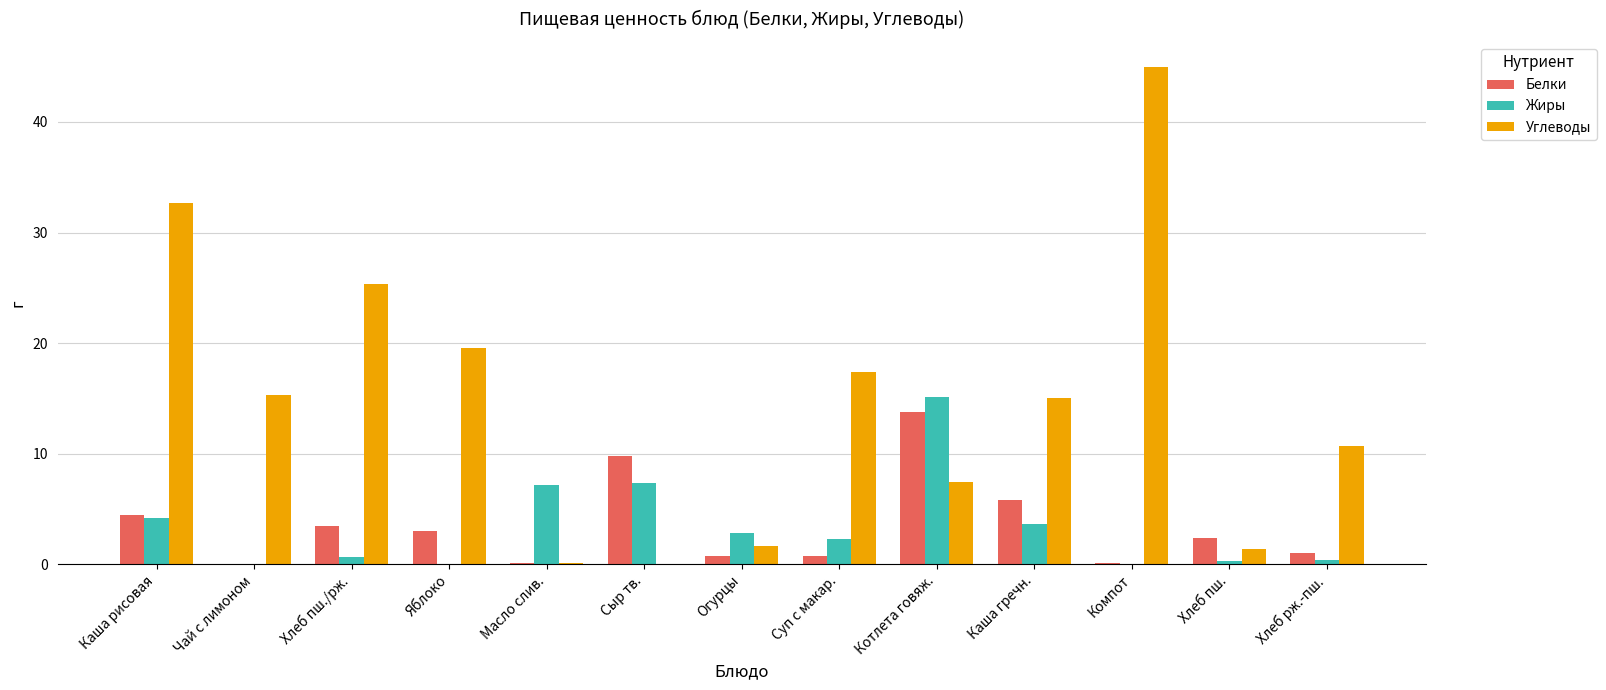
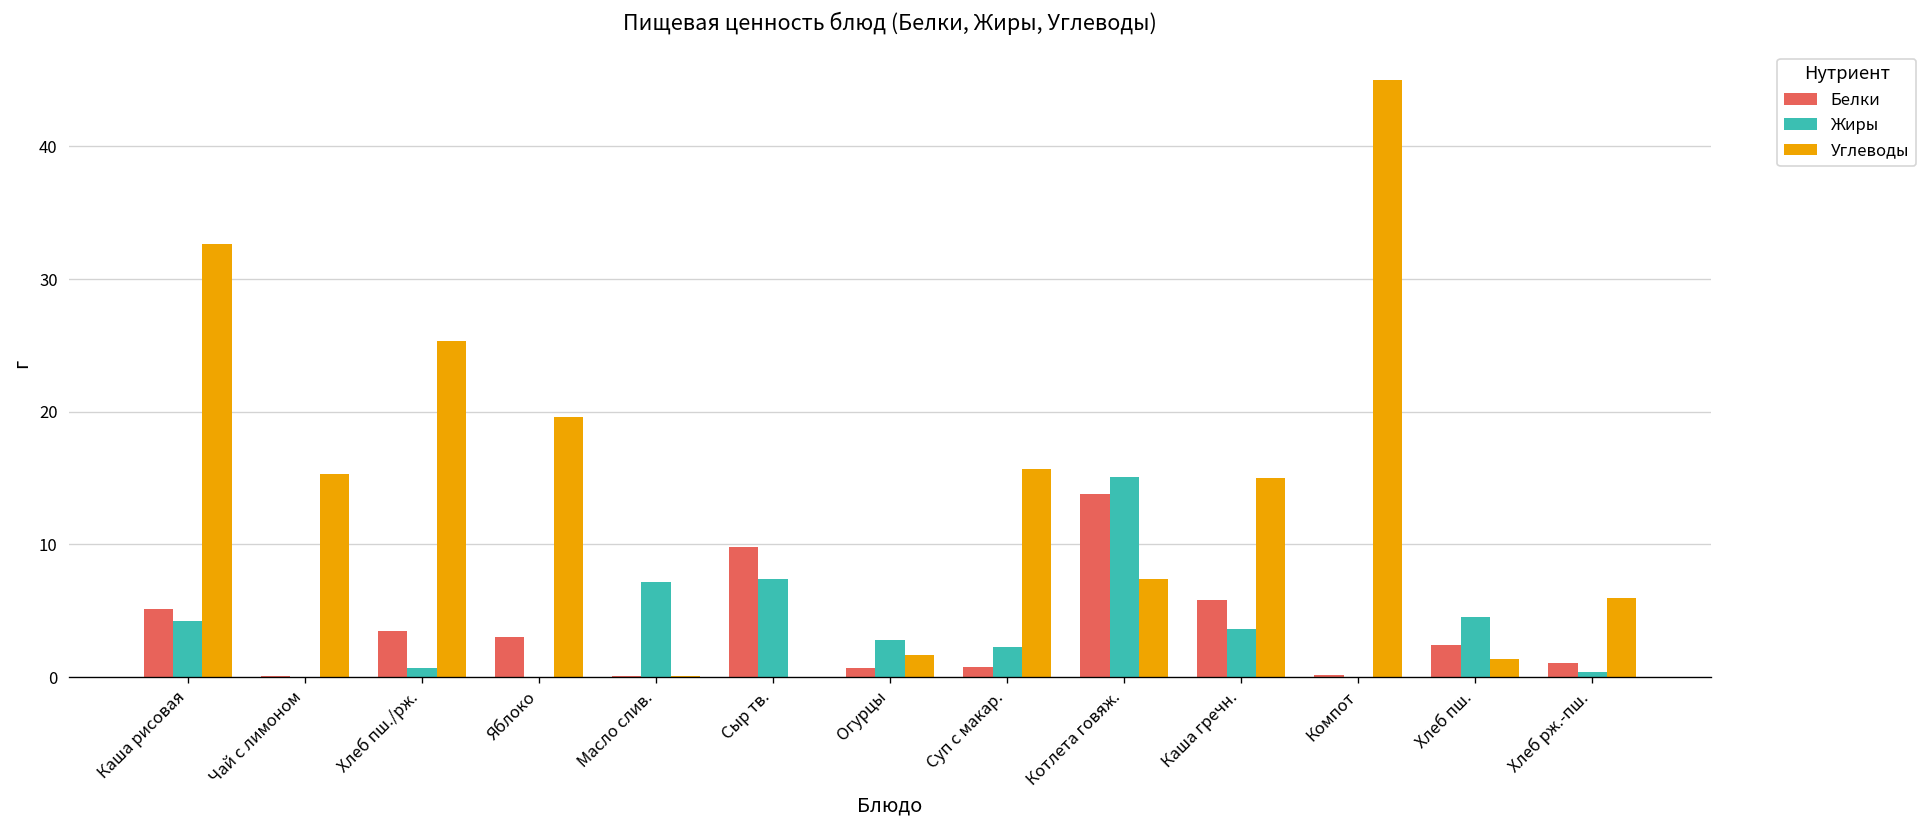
  {
    "Белки": {
-     "Каша рисовая": 4.4,
+     "Каша рисовая": 5.2,
      "Хлеб пш./рж.": 3.5,
      "Яблоко": 3.0,
      "Сыр тв.": 9.8,
      "Огурцы": 0.7,
      "Суп с макар.": 0.8,
      "Котлета говяж.": 13.8,
      "Каша гречн.": 5.8,
      "Хлеб пш.": 2.4,
      "Хлеб рж.-пш.": 1.1
    },
    "Жиры": {
      "Каша рисовая": 4.2,
      "Хлеб пш./рж.": 0.7,
      "Яблоко": 0.0,
      "Масло слив.": 7.2,
      "Сыр тв.": 7.4,
      "Огурцы": 2.8,
      "Суп с макар.": 2.3,
      "Котлета говяж.": 15.1,
      "Каша гречн.": 3.6,
      "Компот": 0.0,
-     "Хлеб пш.": 0.3,
+     "Хлеб пш.": 4.5,
      "Хлеб рж.-пш.": 0.4
    },
    "Углеводы": {
      "Каша рисовая": 32.7,
      "Чай с лимоном": 15.3,
      "Хлеб пш./рж.": 25.3,
      "Яблоко": 19.6,
      "Сыр тв.": 0.0,
      "Огурцы": 1.7,
-     "Суп с макар.": 17.4,
+     "Суп с макар.": 15.7,
      "Котлета говяж.": 7.4,
      "Каша гречн.": 15.0,
      "Компот": 45.0,
      "Хлеб пш.": 1.4,
-     "Хлеб рж.-пш.": 10.7
+     "Хлеб рж.-пш.": 6.0
    }
  }
